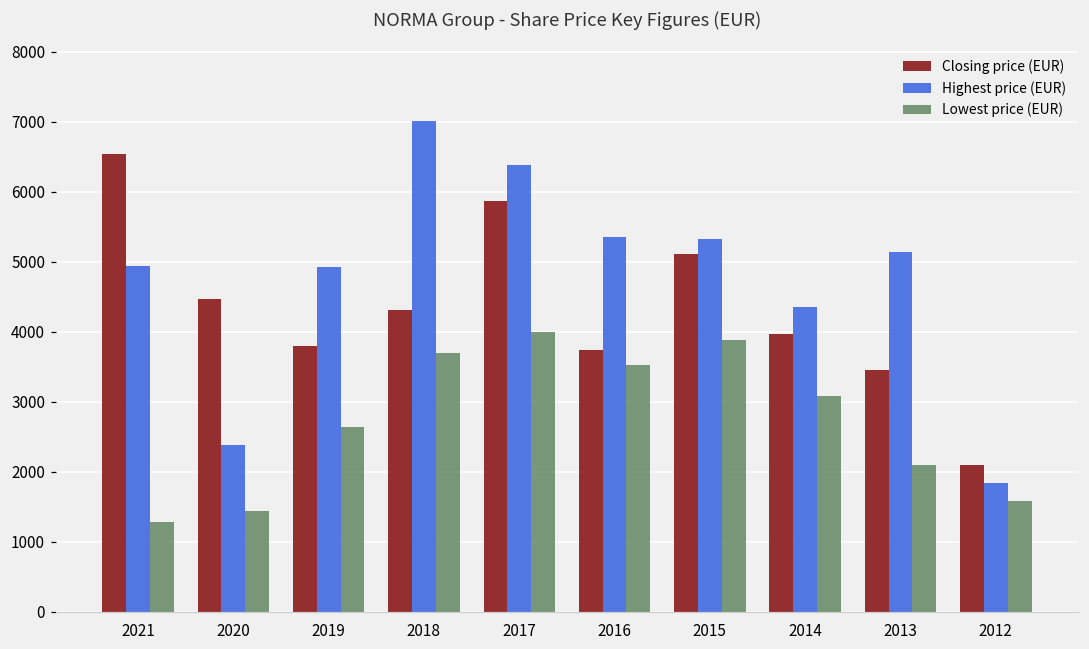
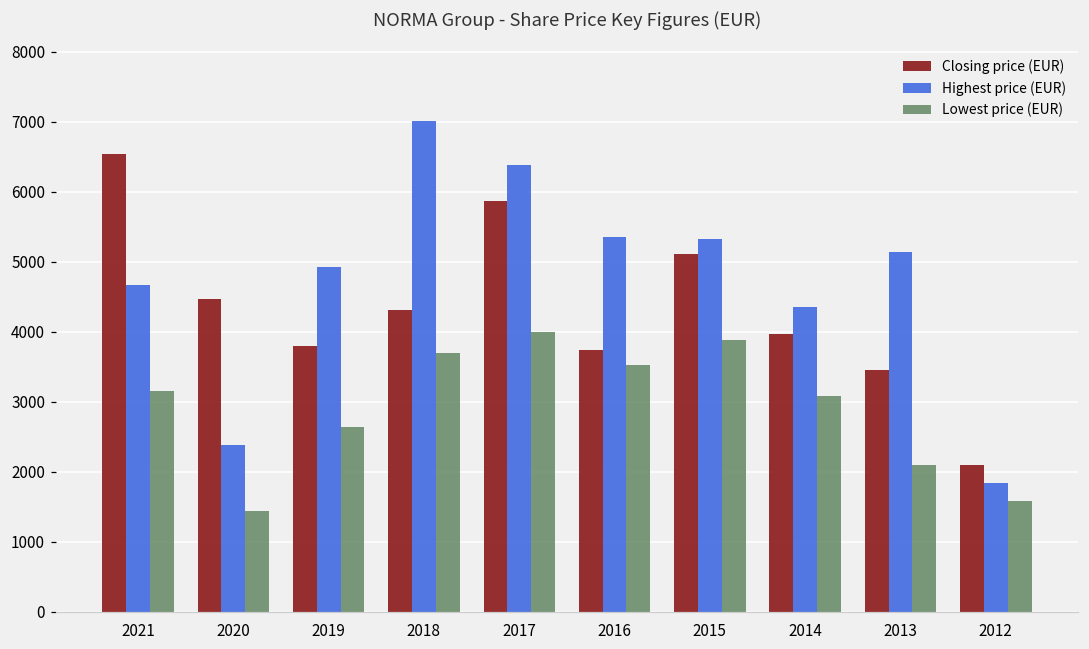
  {
    "Closing price (EUR)": {
      "2021": 6500,
      "2020": 4500,
      "2019": 3800,
      "2018": 4300,
      "2017": 5900,
      "2016": 3700,
      "2015": 5100,
      "2014": 4000,
      "2013": 3500,
      "2012": 2100
    },
    "Highest price (EUR)": {
-     "2021": 4900,
+     "2021": 4700,
      "2020": 2400,
      "2019": 4900,
      "2018": 7000,
      "2017": 6400,
      "2016": 5300,
      "2015": 5300,
      "2014": 4400,
      "2013": 5100,
      "2012": 1800
    },
    "Lowest price (EUR)": {
-     "2021": 1300,
+     "2021": 3200,
      "2020": 1400,
      "2019": 2600,
      "2018": 3700,
      "2017": 4000,
      "2016": 3500,
      "2015": 3900,
      "2014": 3100,
      "2013": 2100,
      "2012": 1600
    }
  }
